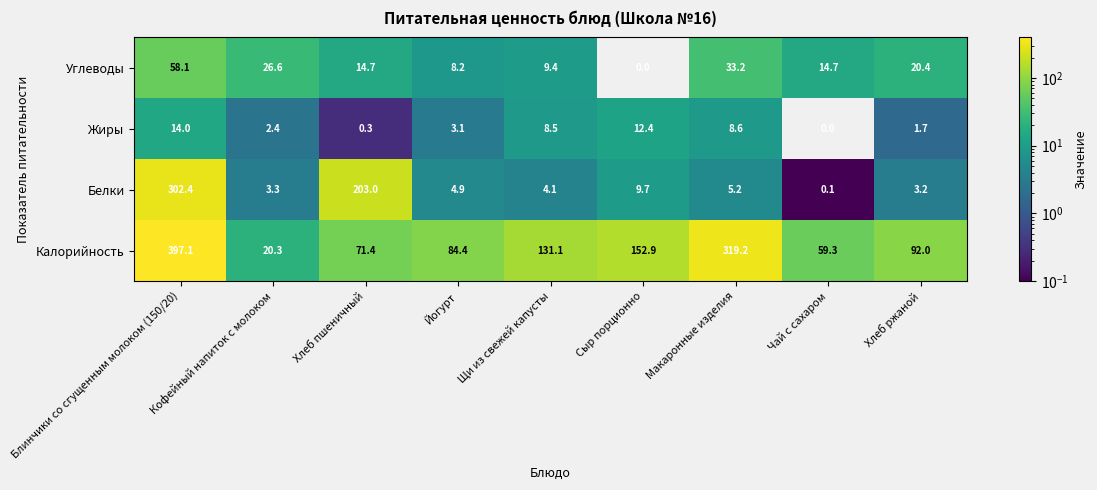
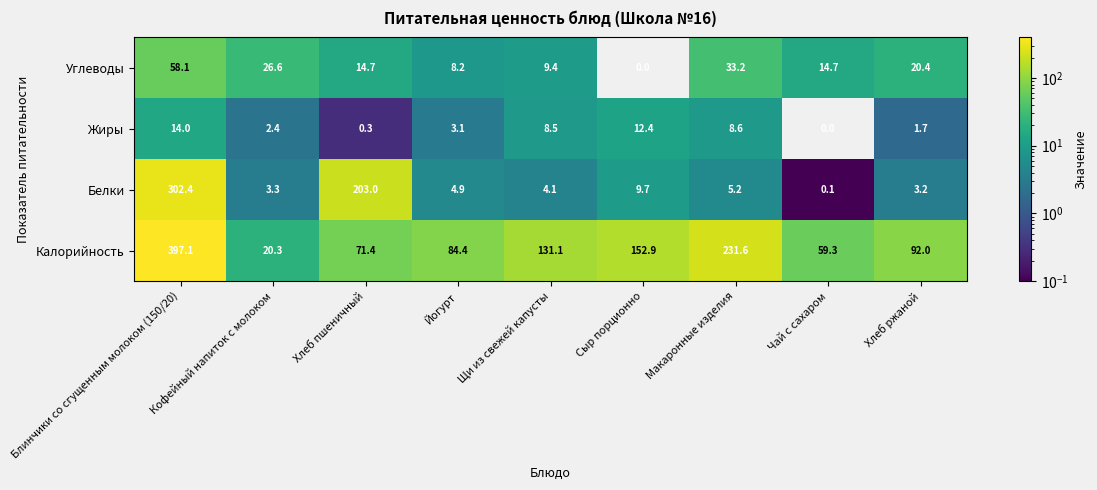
  {
    "Углеводы": {
      "Блинчики со сгущенным молоком (150/20)": 58.1,
      "Кофейный напиток с молоком": 26.6,
      "Хлеб пшеничный": 14.7,
      "Йогурт": 8.2,
      "Щи из свежей капусты": 9.4,
      "Макаронные изделия": 33.2,
      "Чай с сахаром": 14.7,
      "Хлеб ржаной": 20.4
    },
    "Жиры": {
      "Блинчики со сгущенным молоком (150/20)": 14.0,
      "Кофейный напиток с молоком": 2.4,
      "Хлеб пшеничный": 0.3,
      "Йогурт": 3.1,
      "Щи из свежей капусты": 8.5,
      "Сыр порционно": 12.4,
      "Макаронные изделия": 8.6,
      "Хлеб ржаной": 1.7
    },
    "Белки": {
      "Блинчики со сгущенным молоком (150/20)": 302.4,
      "Кофейный напиток с молоком": 3.3,
      "Хлеб пшеничный": 203.0,
      "Йогурт": 4.9,
      "Щи из свежей капусты": 4.1,
      "Сыр порционно": 9.7,
      "Макаронные изделия": 5.2,
      "Чай с сахаром": 0.1,
      "Хлеб ржаной": 3.2
    },
    "Калорийность": {
      "Блинчики со сгущенным молоком (150/20)": 397.1,
      "Кофейный напиток с молоком": 20.3,
      "Хлеб пшеничный": 71.4,
      "Йогурт": 84.4,
      "Щи из свежей капусты": 131.1,
      "Сыр порционно": 152.9,
-     "Макаронные изделия": 319.2,
+     "Макаронные изделия": 231.6,
      "Чай с сахаром": 59.3,
      "Хлеб ржаной": 92.0
    }
  }
